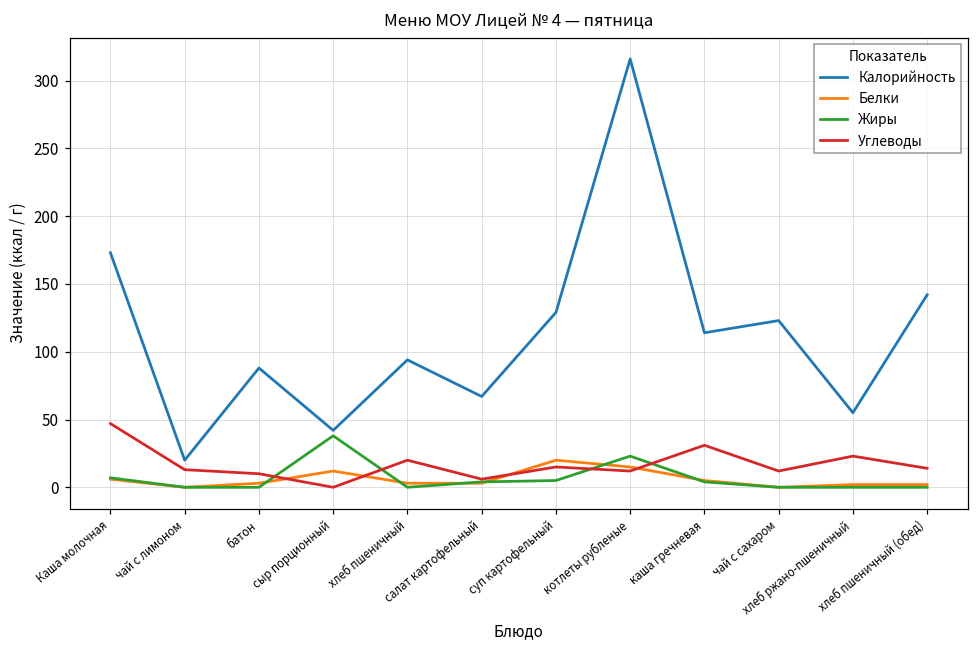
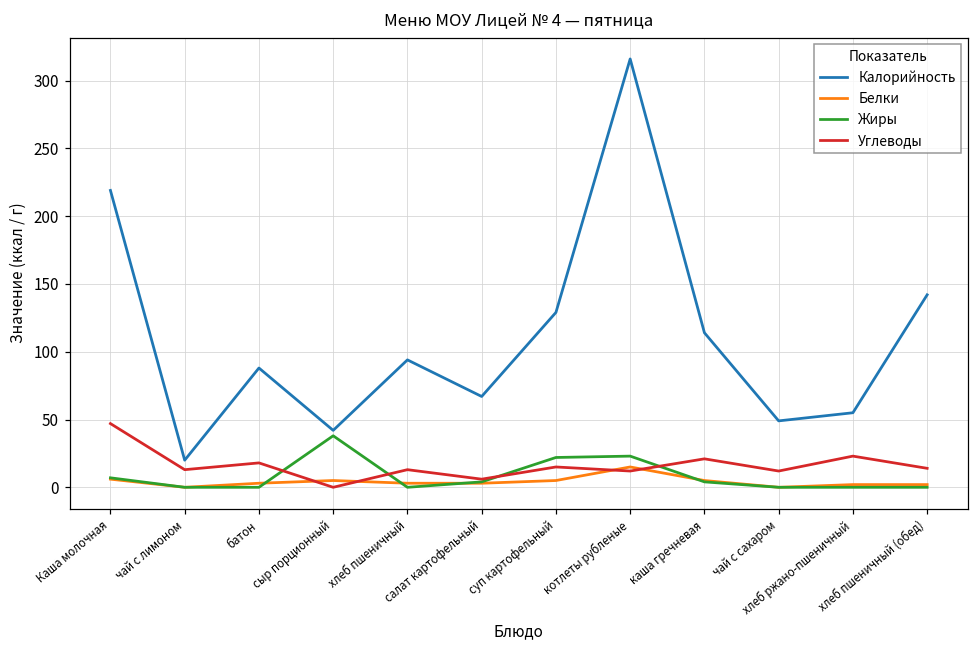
  {
    "Калорийность": {
-     "Каша молочная": 173,
+     "Каша молочная": 219,
      "чай с лимоном": 20,
      "батон": 88,
      "сыр порционный": 42,
      "хлеб пшеничный": 94,
      "салат картофельный": 67,
      "суп картофельный": 129,
      "котлеты рубленые": 316,
      "каша гречневая": 114,
-     "чай с сахаром": 123,
+     "чай с сахаром": 49,
      "хлеб ржано-пшеничный": 55,
      "хлеб пшеничный (обед)": 142
    },
    "Белки": {
      "батон": 3,
-     "сыр порционный": 12,
+     "сыр порционный": 5,
      "хлеб пшеничный": 3,
-     "суп картофельный": 20,
+     "суп картофельный": 5,
      "котлеты рубленые": 15
    },
    "Жиры": {
      "батон": 0,
      "сыр порционный": 38,
      "хлеб пшеничный": 0,
-     "суп картофельный": 5,
+     "суп картофельный": 22,
      "котлеты рубленые": 23
    },
    "Углеводы": {
      "Каша молочная": 47,
      "чай с лимоном": 13,
-     "батон": 10,
+     "батон": 18,
      "сыр порционный": 0,
-     "хлеб пшеничный": 20,
+     "хлеб пшеничный": 13,
      "суп картофельный": 15,
      "котлеты рубленые": 12,
-     "каша гречневая": 31,
+     "каша гречневая": 21,
      "чай с сахаром": 12,
      "хлеб ржано-пшеничный": 23,
      "хлеб пшеничный (обед)": 14
    }
  }
